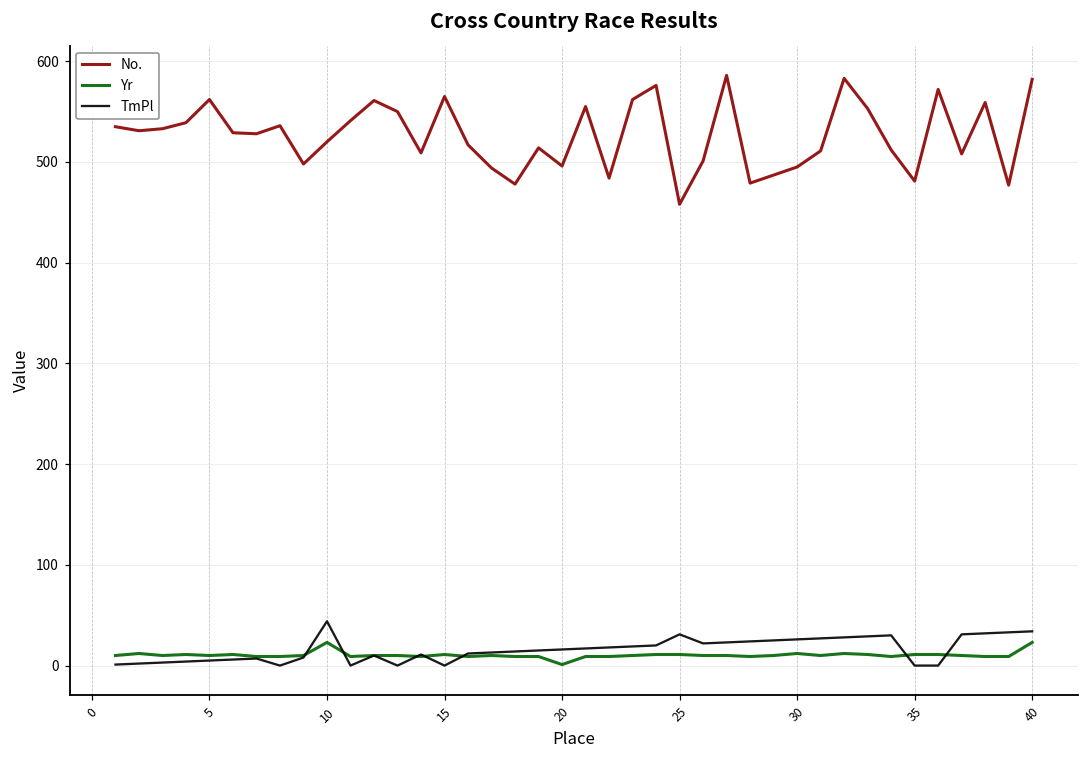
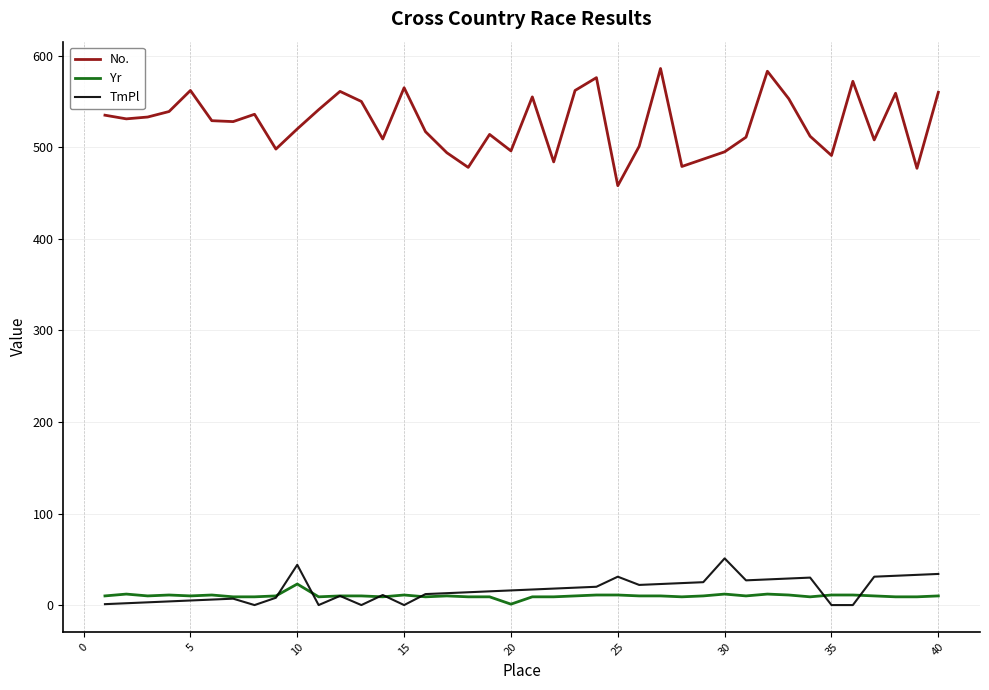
  {
    "No.": {
      "5": 560,
      "10": 520,
      "15": 570,
      "20": 500,
      "25": 460,
      "30": 500,
-     "35": 480,
-     "40": 580
+     "35": 490,
+     "40": 560
    },
    "Yr": {
      "5": 10,
      "10": 20,
      "15": 10,
      "20": 0,
      "25": 10,
      "30": 10,
      "35": 10,
-     "40": 20
+     "40": 10
    },
    "TmPl": {
      "5": 10,
      "10": 40,
      "15": 0,
      "20": 20,
      "25": 30,
-     "30": 30,
+     "30": 50,
      "35": 0,
      "40": 30
    }
  }
